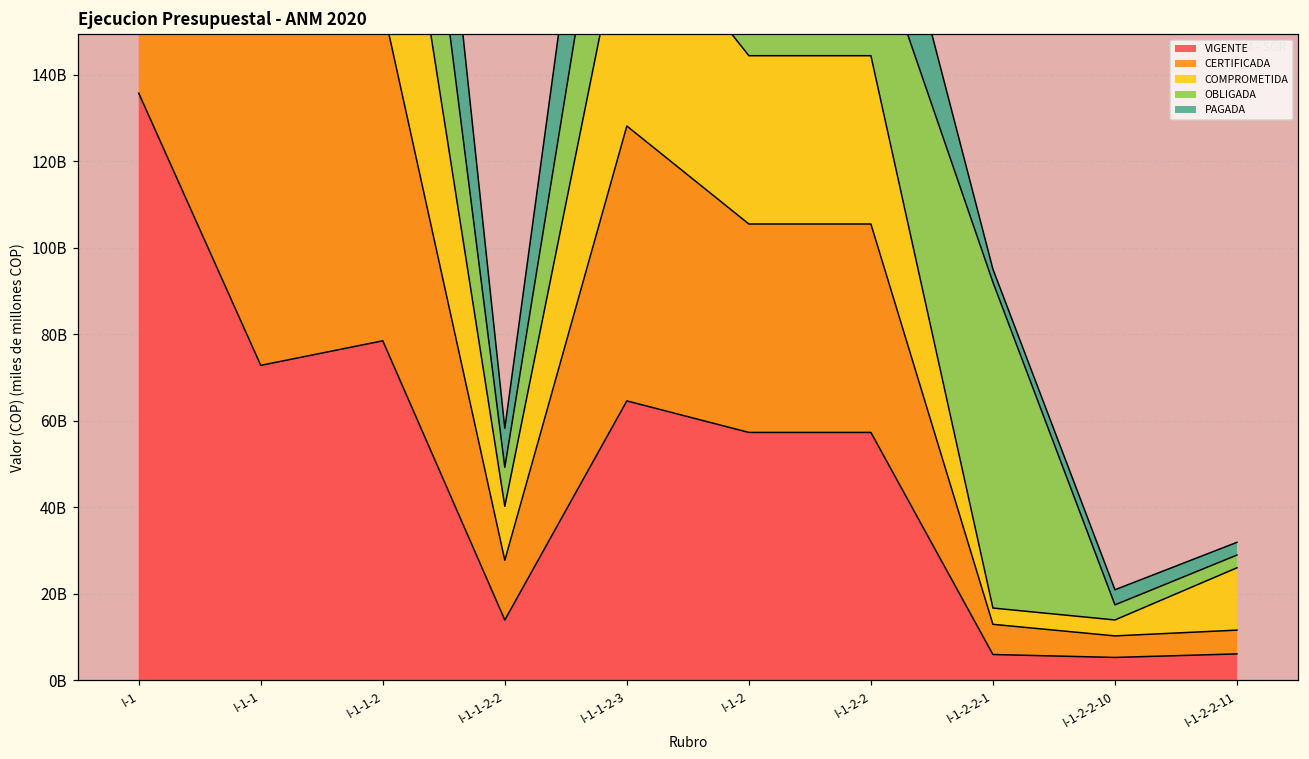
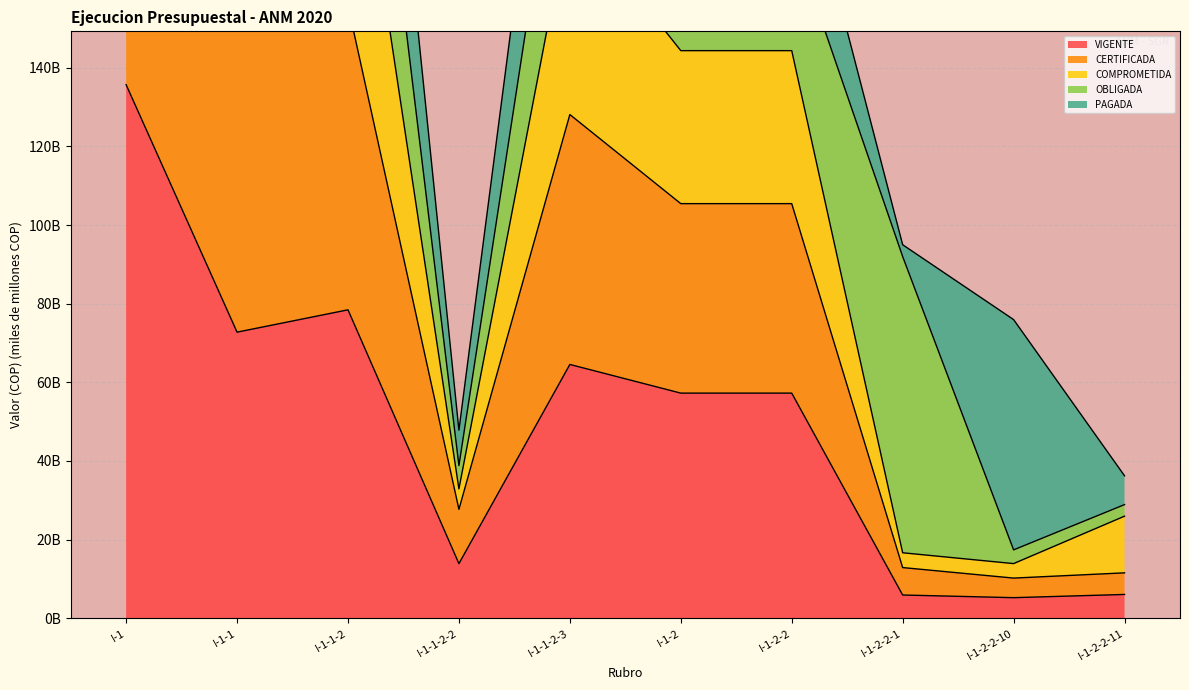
  {
    "VIGENTE": {
      "I-1": 136000000000,
      "I-1-1": 73000000000,
      "I-1-1-2": 78000000000,
      "I-1-1-2-2": 14000000000,
      "I-1-1-2-3": 65000000000,
      "I-1-2": 57000000000,
      "I-1-2-2": 57000000000,
      "I-1-2-2-1": 6000000000,
      "I-1-2-2-10": 5000000000,
      "I-1-2-2-11": 6000000000
    },
    "CERTIFICADA": {
      "I-1-1-2-2": 14000000000,
      "I-1-1-2-3": 64000000000,
      "I-1-2": 48000000000,
      "I-1-2-2": 48000000000,
      "I-1-2-2-1": 7000000000,
      "I-1-2-2-10": 5000000000,
      "I-1-2-2-11": 5000000000
    },
    "COMPROMETIDA": {
-     "I-1-1-2-2": 12000000000,
+     "I-1-1-2-2": 5000000000,
      "I-1-2": 39000000000,
      "I-1-2-2": 39000000000,
      "I-1-2-2-1": 4000000000,
      "I-1-2-2-10": 4000000000,
      "I-1-2-2-11": 14000000000
    },
    "OBLIGADA": {
-     "I-1-1-2-2": 9000000000,
+     "I-1-1-2-2": 6000000000,
      "I-1-2-2-1": 75000000000,
      "I-1-2-2-10": 3000000000,
      "I-1-2-2-11": 3000000000
    },
    "PAGADA": {
      "I-1-1-2-2": 9000000000,
      "I-1-2-2-1": 3000000000,
-     "I-1-2-2-10": 3000000000,
-     "I-1-2-2-11": 3000000000
+     "I-1-2-2-10": 59000000000,
+     "I-1-2-2-11": 7000000000
    }
  }
